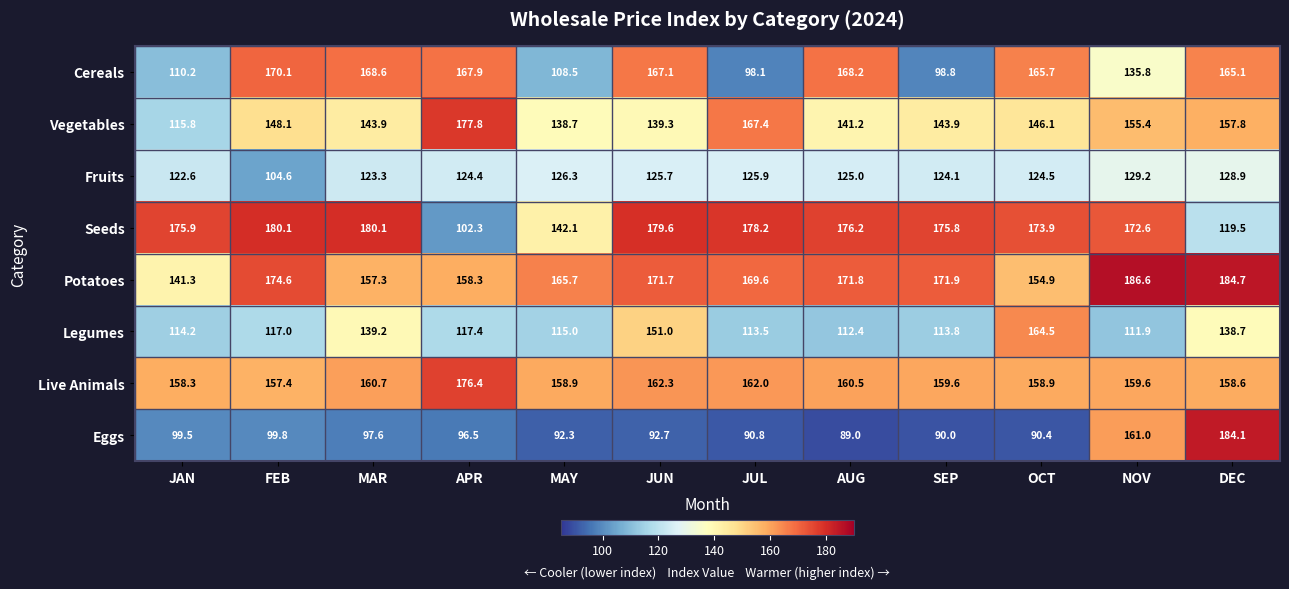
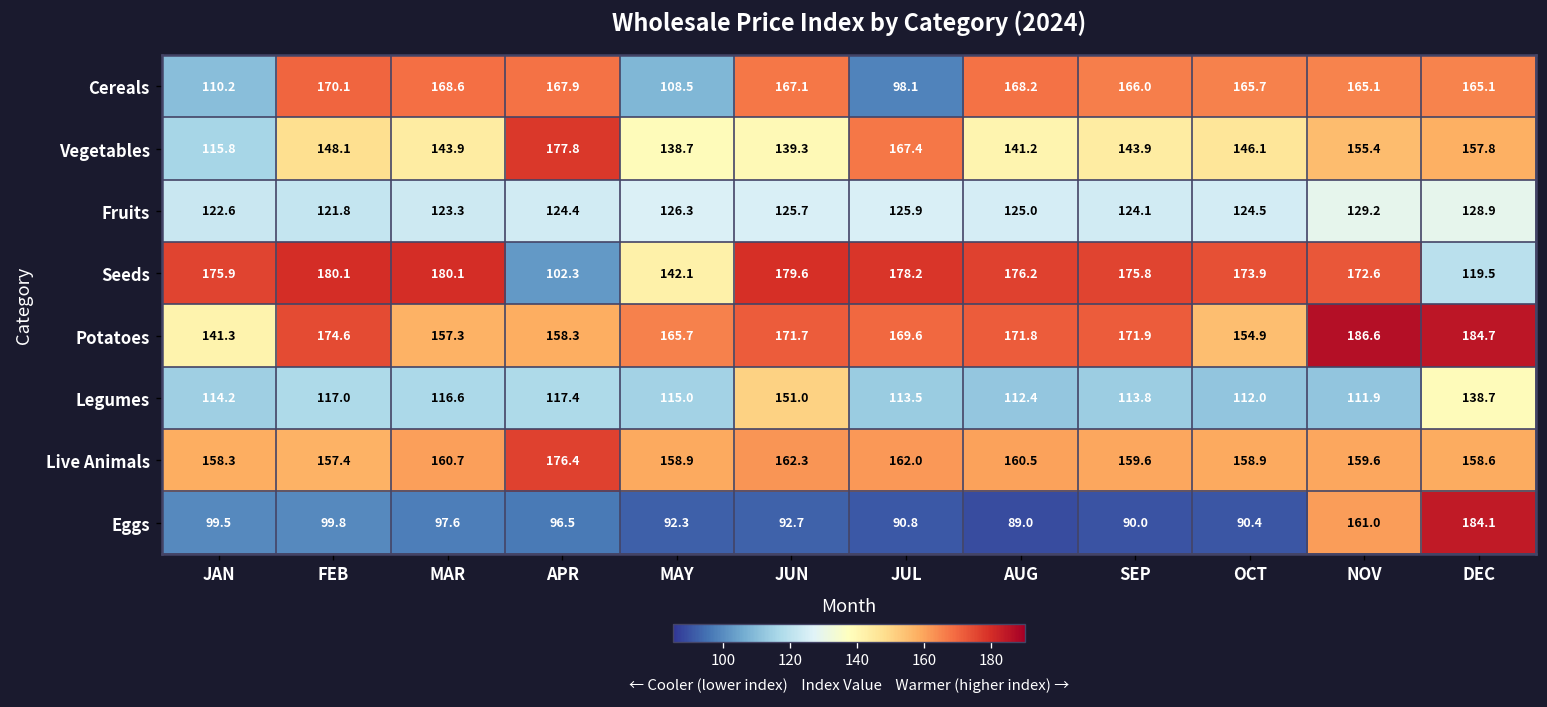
  {
    "Cereals": {
      "JAN": 110.2,
      "FEB": 170.1,
      "MAR": 168.6,
      "APR": 167.9,
      "MAY": 108.5,
      "JUN": 167.1,
      "JUL": 98.1,
      "AUG": 168.2,
-     "SEP": 98.8,
+     "SEP": 166.0,
      "OCT": 165.7,
-     "NOV": 135.8,
+     "NOV": 165.1,
      "DEC": 165.1
    },
    "Vegetables": {
      "JAN": 115.8,
      "FEB": 148.1,
      "MAR": 143.9,
      "APR": 177.8,
      "MAY": 138.7,
      "JUN": 139.3,
      "JUL": 167.4,
      "AUG": 141.2,
      "SEP": 143.9,
      "OCT": 146.1,
      "NOV": 155.4,
      "DEC": 157.8
    },
    "Fruits": {
      "JAN": 122.6,
-     "FEB": 104.6,
+     "FEB": 121.8,
      "MAR": 123.3,
      "APR": 124.4,
      "MAY": 126.3,
      "JUN": 125.7,
      "JUL": 125.9,
      "AUG": 125.0,
      "SEP": 124.1,
      "OCT": 124.5,
      "NOV": 129.2,
      "DEC": 128.9
    },
    "Seeds": {
      "JAN": 175.9,
      "FEB": 180.1,
      "MAR": 180.1,
      "APR": 102.3,
      "MAY": 142.1,
      "JUN": 179.6,
      "JUL": 178.2,
      "AUG": 176.2,
      "SEP": 175.8,
      "OCT": 173.9,
      "NOV": 172.6,
      "DEC": 119.5
    },
    "Potatoes": {
      "JAN": 141.3,
      "FEB": 174.6,
      "MAR": 157.3,
      "APR": 158.3,
      "MAY": 165.7,
      "JUN": 171.7,
      "JUL": 169.6,
      "AUG": 171.8,
      "SEP": 171.9,
      "OCT": 154.9,
      "NOV": 186.6,
      "DEC": 184.7
    },
    "Legumes": {
      "JAN": 114.2,
      "FEB": 117.0,
-     "MAR": 139.2,
+     "MAR": 116.6,
      "APR": 117.4,
      "MAY": 115.0,
      "JUN": 151.0,
      "JUL": 113.5,
      "AUG": 112.4,
      "SEP": 113.8,
-     "OCT": 164.5,
+     "OCT": 112.0,
      "NOV": 111.9,
      "DEC": 138.7
    },
    "Live Animals": {
      "JAN": 158.3,
      "FEB": 157.4,
      "MAR": 160.7,
      "APR": 176.4,
      "MAY": 158.9,
      "JUN": 162.3,
      "JUL": 162.0,
      "AUG": 160.5,
      "SEP": 159.6,
      "OCT": 158.9,
      "NOV": 159.6,
      "DEC": 158.6
    },
    "Eggs": {
      "JAN": 99.5,
      "FEB": 99.8,
      "MAR": 97.6,
      "APR": 96.5,
      "MAY": 92.3,
      "JUN": 92.7,
      "JUL": 90.8,
      "AUG": 89.0,
      "SEP": 90.0,
      "OCT": 90.4,
      "NOV": 161.0,
      "DEC": 184.1
    }
  }
